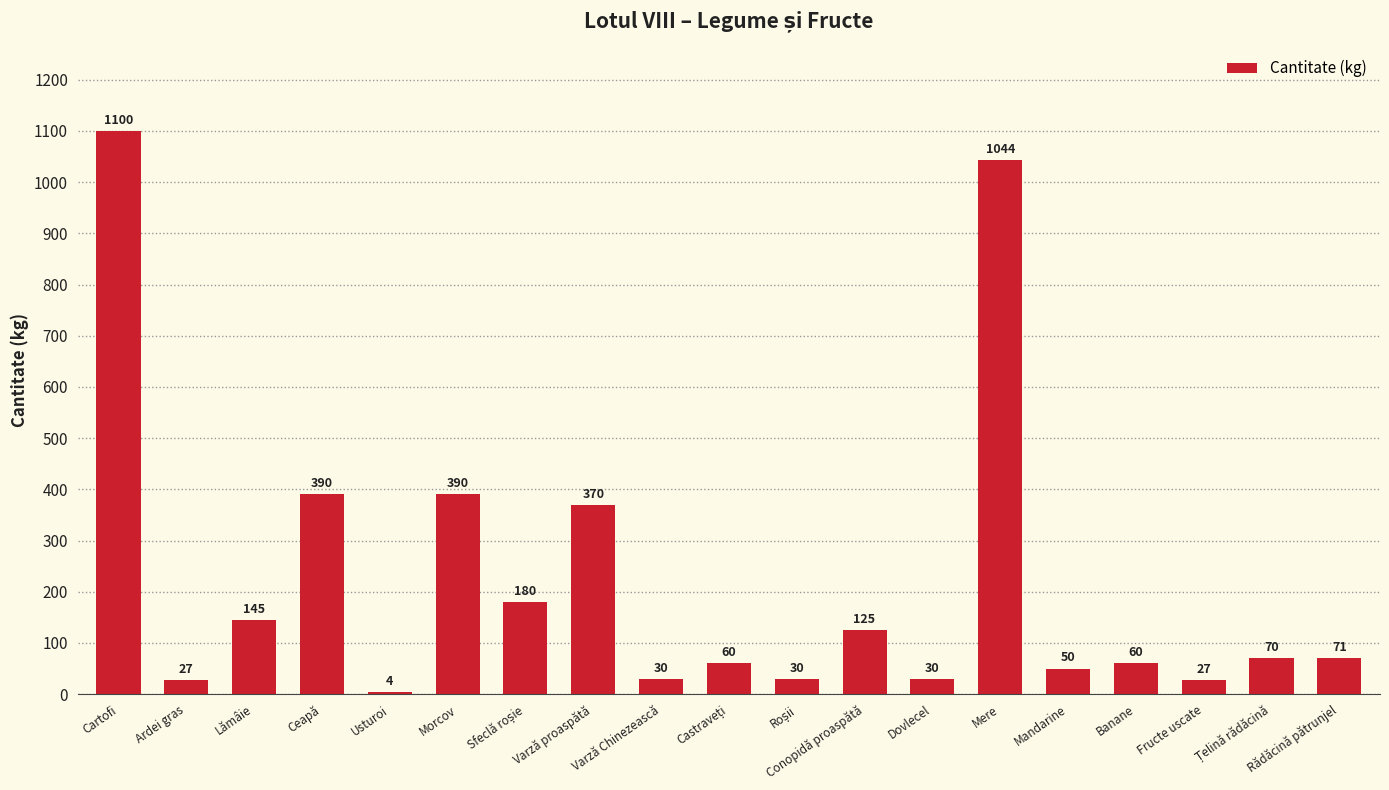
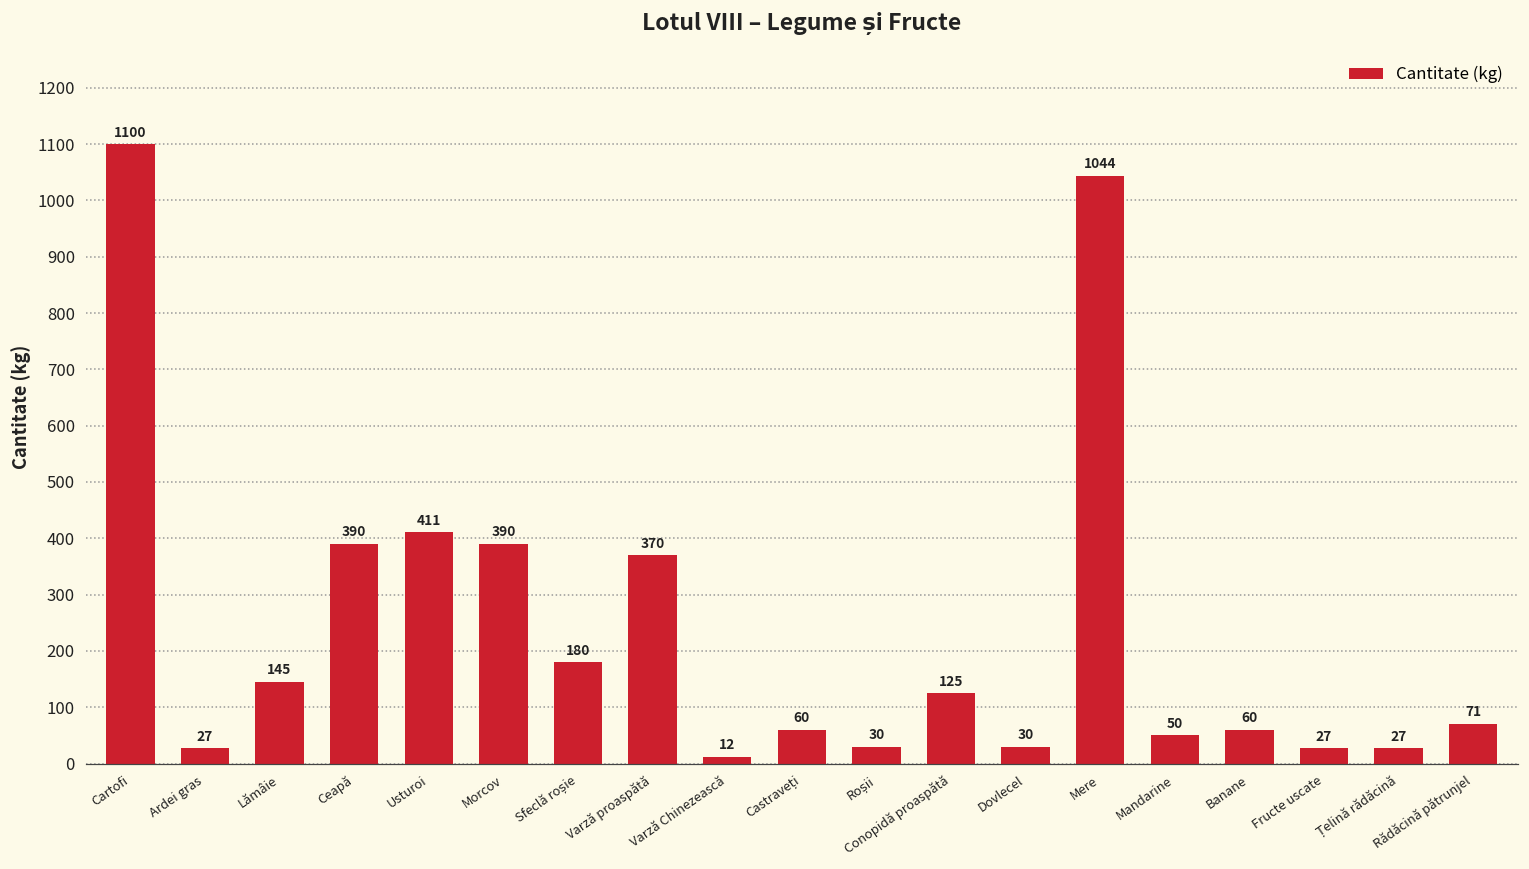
  {
    "Cartofi": 1100,
    "Ardei gras": 27,
    "Lămâie": 145,
    "Ceapă": 390,
-   "Usturoi": 4,
+   "Usturoi": 411,
    "Morcov": 390,
    "Sfeclă roșie": 180,
    "Varză proaspătă": 370,
-   "Varză Chinezească": 30,
+   "Varză Chinezească": 12,
    "Castraveți": 60,
    "Roșii": 30,
    "Conopidă proaspătă": 125,
    "Dovlecel": 30,
    "Mere": 1044,
    "Mandarine": 50,
    "Banane": 60,
    "Fructe uscate": 27,
-   "Țelină rădăcină": 70,
+   "Țelină rădăcină": 27,
    "Rădăcină pătrunjel": 71
  }
